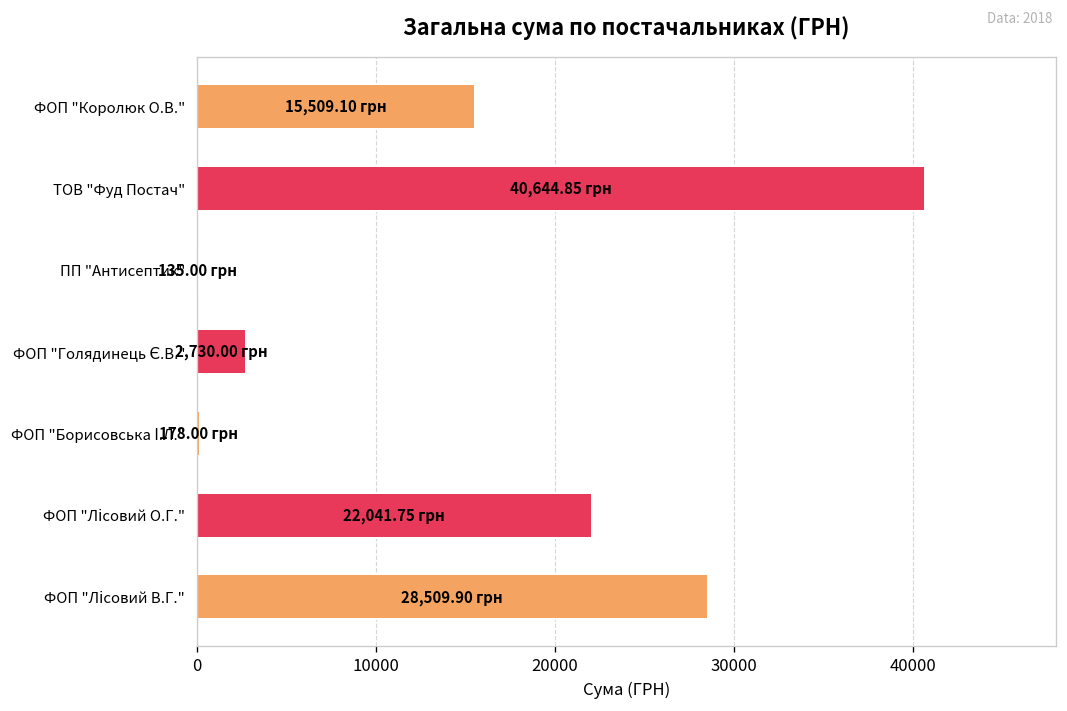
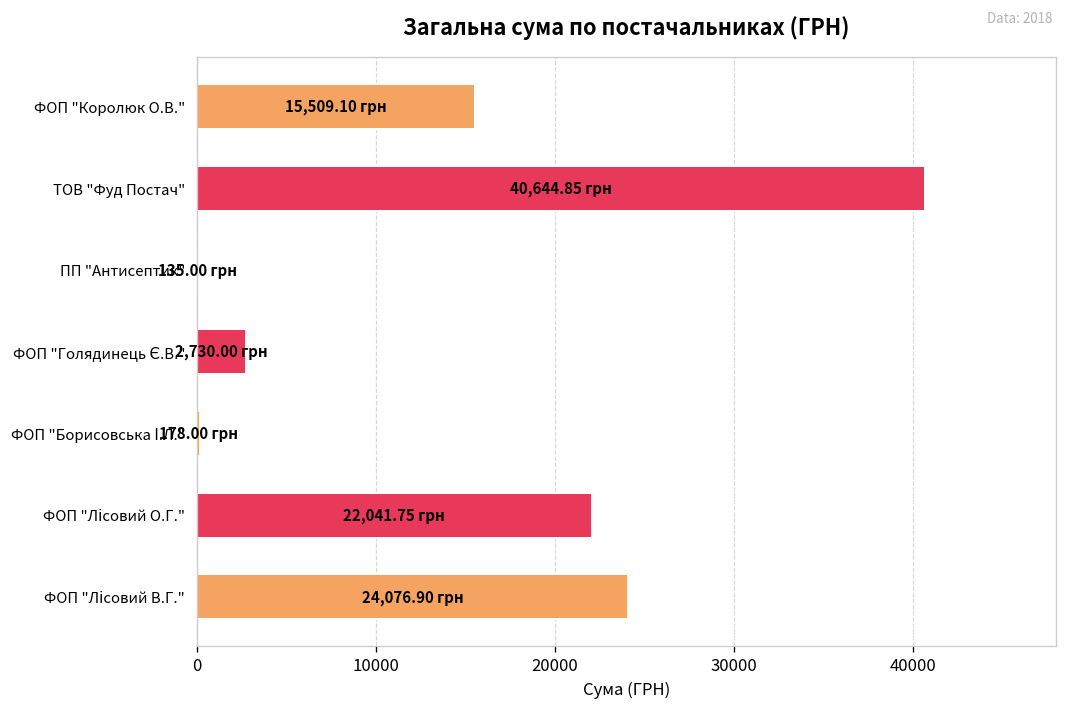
  {
    "ФОП \"Королюк О.В.\"": "15,509.10",
    "ТОВ \"Фуд Постач\"": "40,644.85",
    "ПП \"Антисептик\"": "135.00",
    "ФОП \"Голядинець Є.В.\"": "2,730.00",
    "ФОП \"Борисовська І.Л.\"": "178.00",
    "ФОП \"Лісовий О.Г.\"": "22,041.75",
-   "ФОП \"Лісовий В.Г.\"": "28,509.90"
+   "ФОП \"Лісовий В.Г.\"": "24,076.90"
  }
